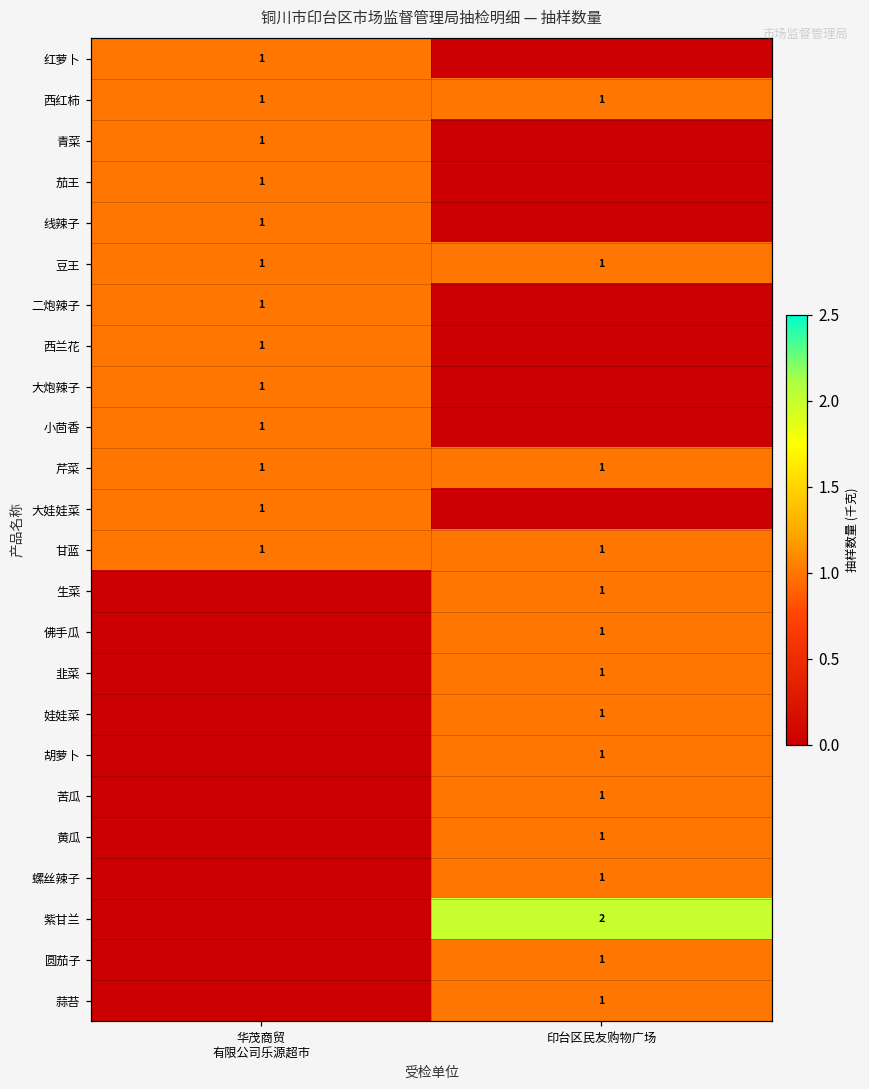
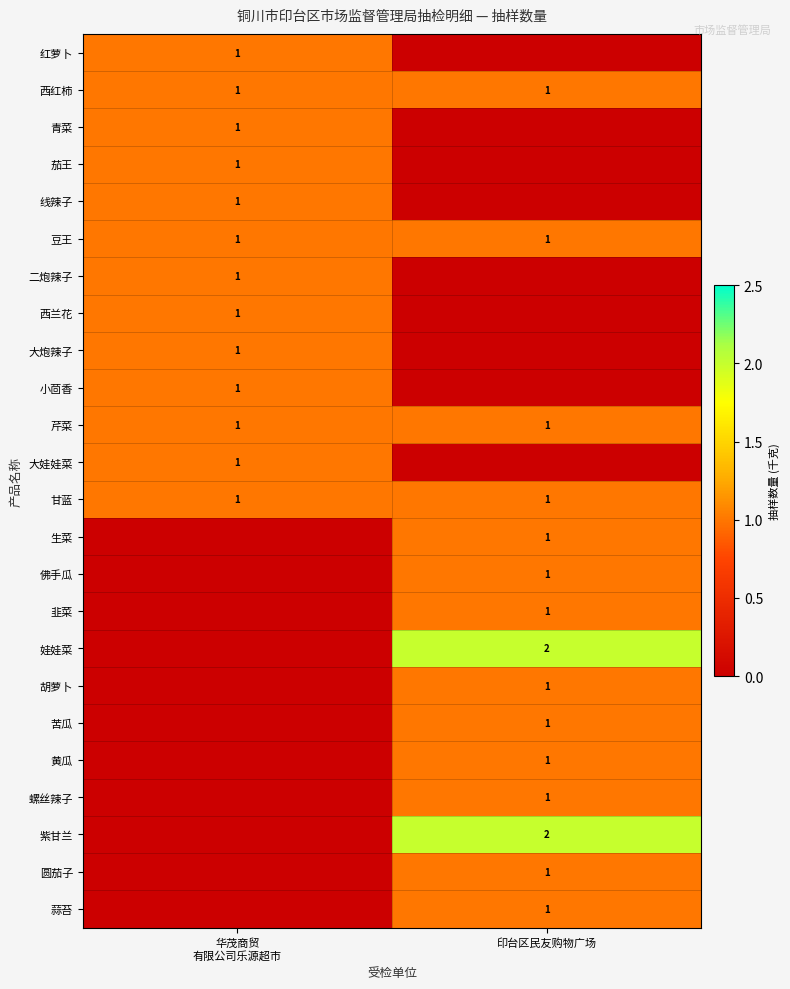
  {
    "红萝卜": {
      "华茂商贸 有限公司乐源超市": 1
    },
    "西红柿": {
      "华茂商贸 有限公司乐源超市": 1,
      "印台区民友购物广场": 1
    },
    "青菜": {
      "华茂商贸 有限公司乐源超市": 1
    },
    "茄王": {
      "华茂商贸 有限公司乐源超市": 1
    },
    "线辣子": {
      "华茂商贸 有限公司乐源超市": 1
    },
    "豆王": {
      "华茂商贸 有限公司乐源超市": 1,
      "印台区民友购物广场": 1
    },
    "二炮辣子": {
      "华茂商贸 有限公司乐源超市": 1
    },
    "西兰花": {
      "华茂商贸 有限公司乐源超市": 1
    },
    "大炮辣子": {
      "华茂商贸 有限公司乐源超市": 1
    },
    "小茴香": {
      "华茂商贸 有限公司乐源超市": 1
    },
    "芹菜": {
      "华茂商贸 有限公司乐源超市": 1,
      "印台区民友购物广场": 1
    },
    "大娃娃菜": {
      "华茂商贸 有限公司乐源超市": 1
    },
    "甘蓝": {
      "华茂商贸 有限公司乐源超市": 1,
      "印台区民友购物广场": 1
    },
    "生菜": {
      "印台区民友购物广场": 1
    },
    "佛手瓜": {
      "印台区民友购物广场": 1
    },
    "韭菜": {
      "印台区民友购物广场": 1
    },
    "娃娃菜": {
-     "印台区民友购物广场": 1
+     "印台区民友购物广场": 2
    },
    "胡萝卜": {
      "印台区民友购物广场": 1
    },
    "苦瓜": {
      "印台区民友购物广场": 1
    },
    "黄瓜": {
      "印台区民友购物广场": 1
    },
    "螺丝辣子": {
      "印台区民友购物广场": 1
    },
    "紫甘兰": {
      "印台区民友购物广场": 2
    },
    "圆茄子": {
      "印台区民友购物广场": 1
    },
    "蒜苔": {
      "印台区民友购物广场": 1
    }
  }
